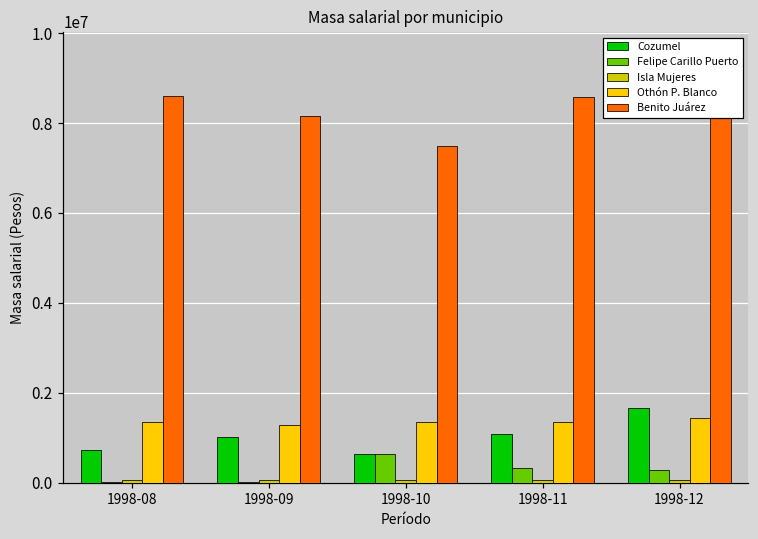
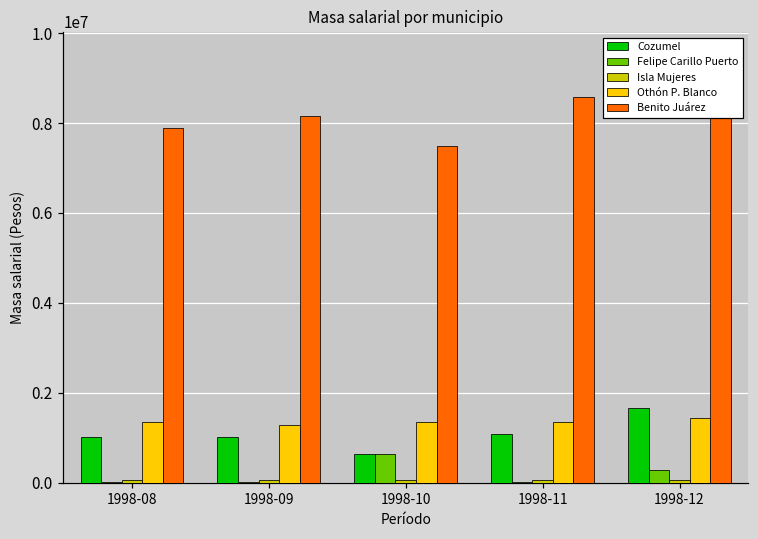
  {
    "Cozumel": {
-     "1998-08": 700000,
+     "1998-08": 1000000,
      "1998-09": 1000000,
      "1998-10": 600000,
      "1998-11": 1100000,
      "1998-12": 1700000
    },
    "Felipe Carillo Puerto": {
      "1998-10": 600000,
-     "1998-11": 300000,
+     "1998-11": 0,
      "1998-12": 300000
    },
    "Benito Juárez": {
-     "1998-08": 8600000,
+     "1998-08": 7900000,
      "1998-09": 8100000,
      "1998-10": 7500000,
      "1998-11": 8600000
    }
  }
